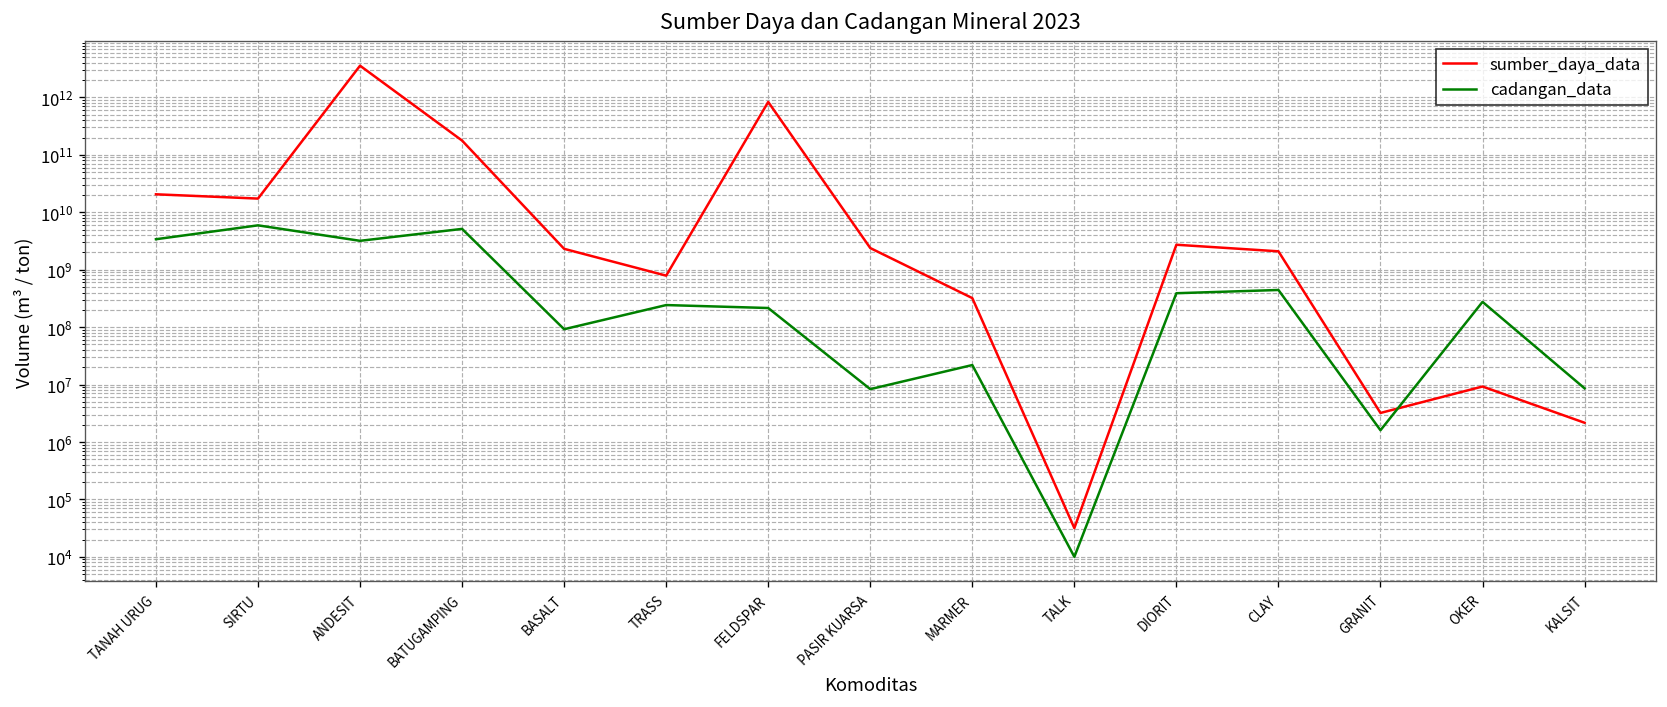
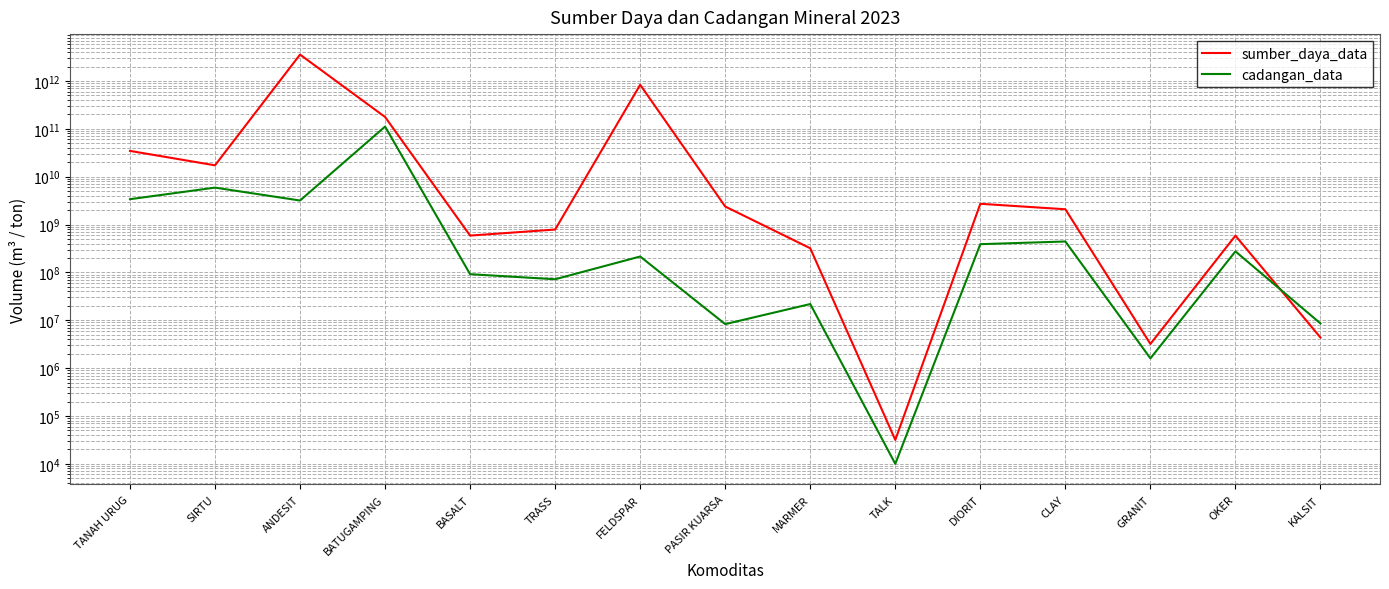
  {
    "sumber_daya_data": {
-     "TANAH URUG": 21000000000,
+     "TANAH URUG": 30000000000,
      "SIRTU": 17000000000,
      "ANDESIT": 4000000000000,
      "BATUGAMPING": 180000000000,
-     "BASALT": 2000000000,
+     "BASALT": 600000000,
      "TRASS": 800000000,
      "FELDSPAR": 800000000000,
      "PASIR KUARSA": 2000000000,
      "MARMER": 300000000,
      "TALK": 30000,
      "DIORIT": 3000000000,
      "CLAY": 2000000000,
      "GRANIT": 3000000,
-     "OKER": 9000000,
-     "KALSIT": 2000000
+     "OKER": 600000000,
+     "KALSIT": 4000000
    },
    "cadangan_data": {
      "TANAH URUG": 3000000000,
      "SIRTU": 6000000000,
      "ANDESIT": 3000000000,
-     "BATUGAMPING": 5000000000,
+     "BATUGAMPING": 110000000000,
      "BASALT": 90000000,
-     "TRASS": 200000000,
+     "TRASS": 70000000,
      "FELDSPAR": 200000000,
      "PASIR KUARSA": 8000000,
      "MARMER": 20000000,
      "TALK": 10000,
      "DIORIT": 400000000,
      "CLAY": 400000000,
      "GRANIT": 1600000,
      "OKER": 300000000,
      "KALSIT": 9000000
    }
  }
